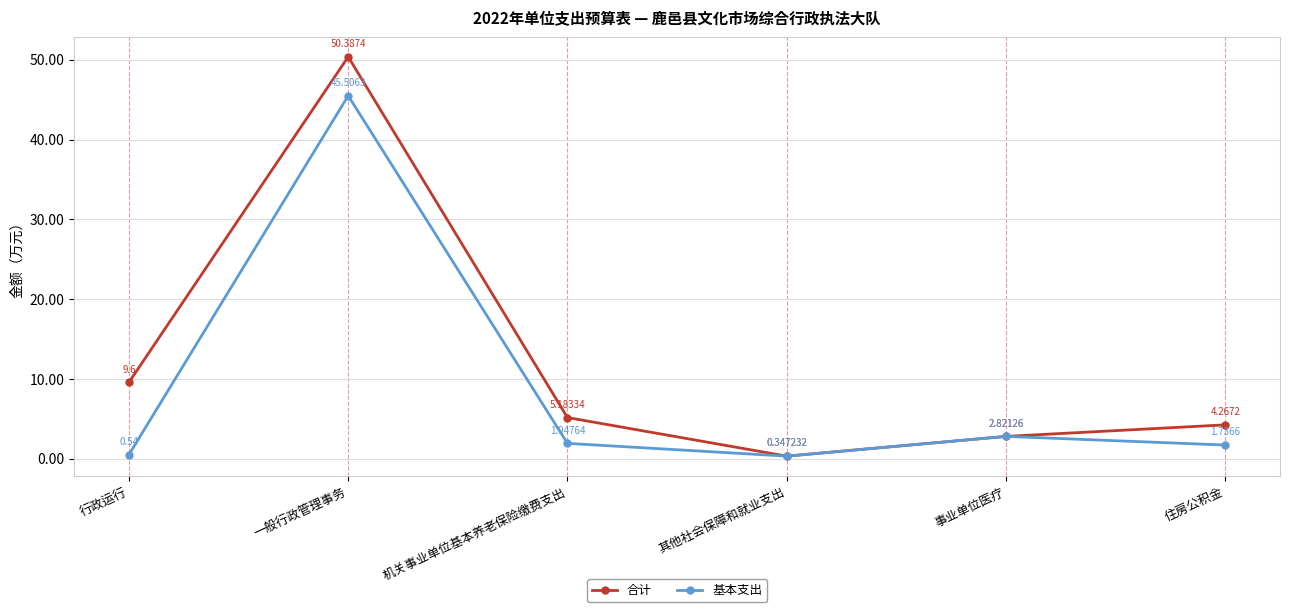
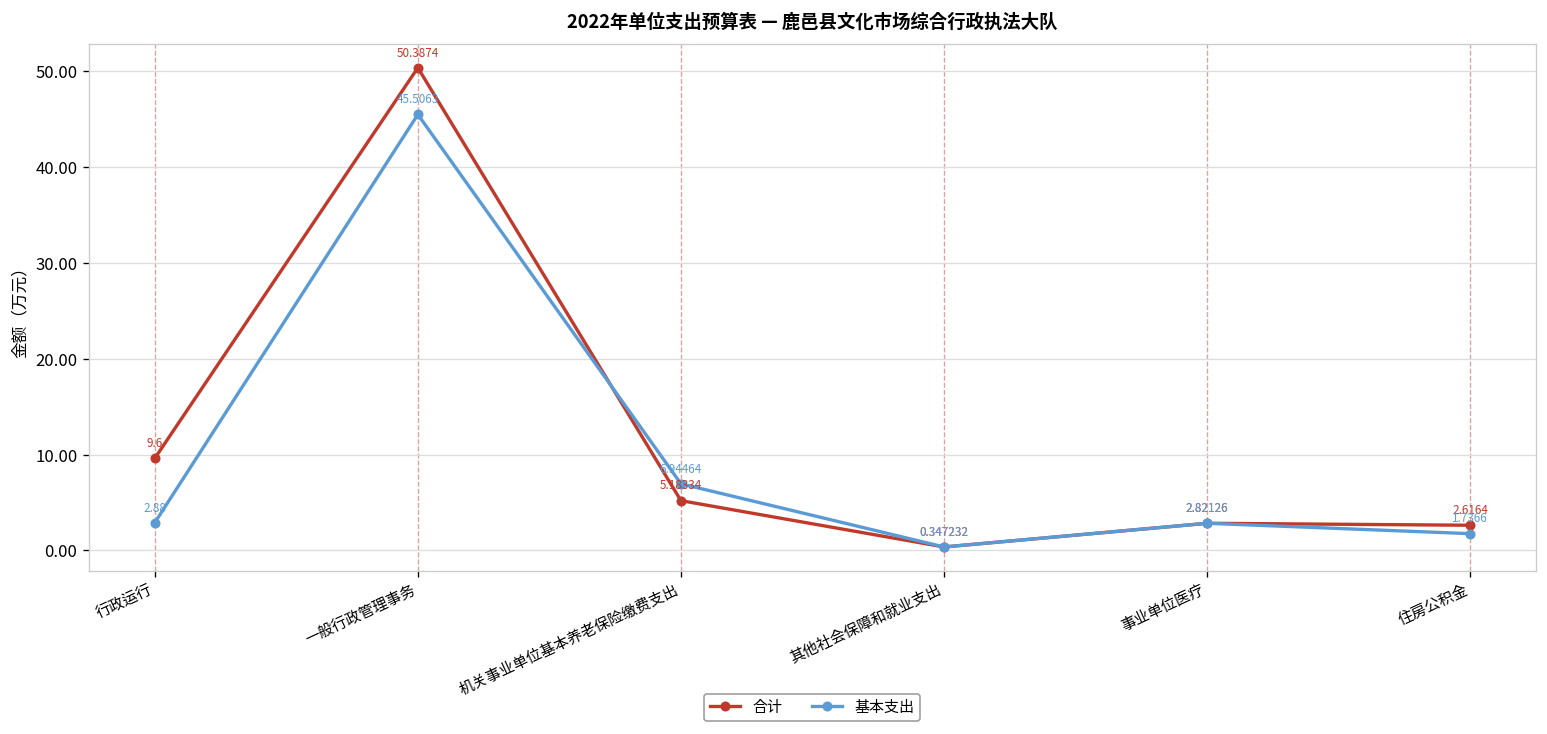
  {
    "合计": {
      "行政运行": 9.6,
      "一般行政管理事务": 50.3874,
-     "住房公积金": 4.2672
+     "住房公积金": 2.6164
    },
    "基本支出": {
-     "行政运行": 0.54,
+     "行政运行": 2.88,
      "一般行政管理事务": 45.5063,
-     "机关事业单位基本养老保险缴费支出": 1.94764
+     "机关事业单位基本养老保险缴费支出": 6.94464
    }
  }
